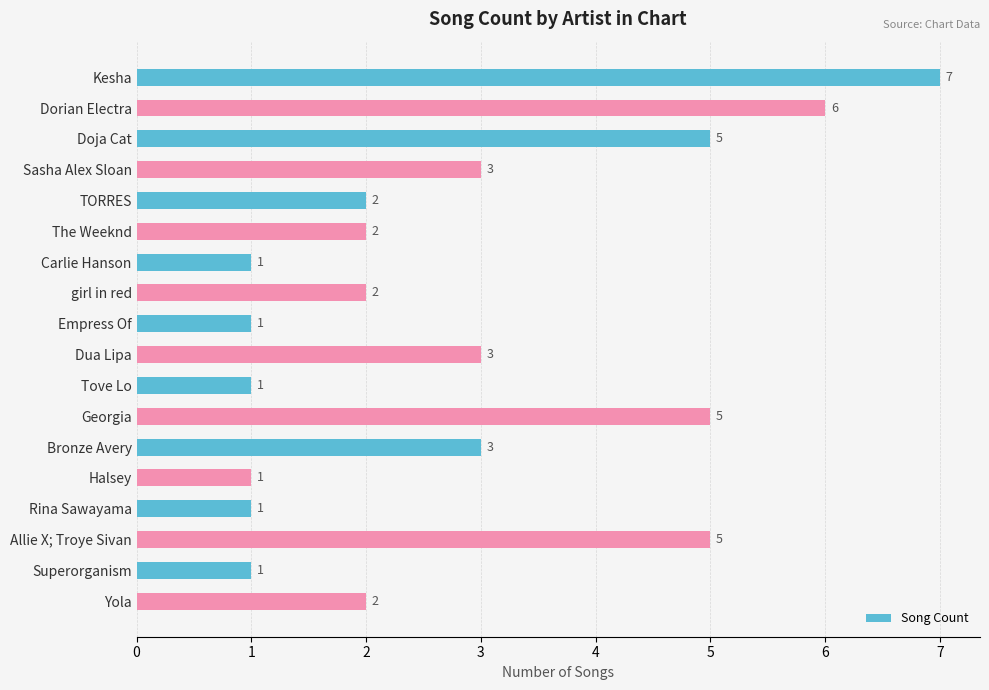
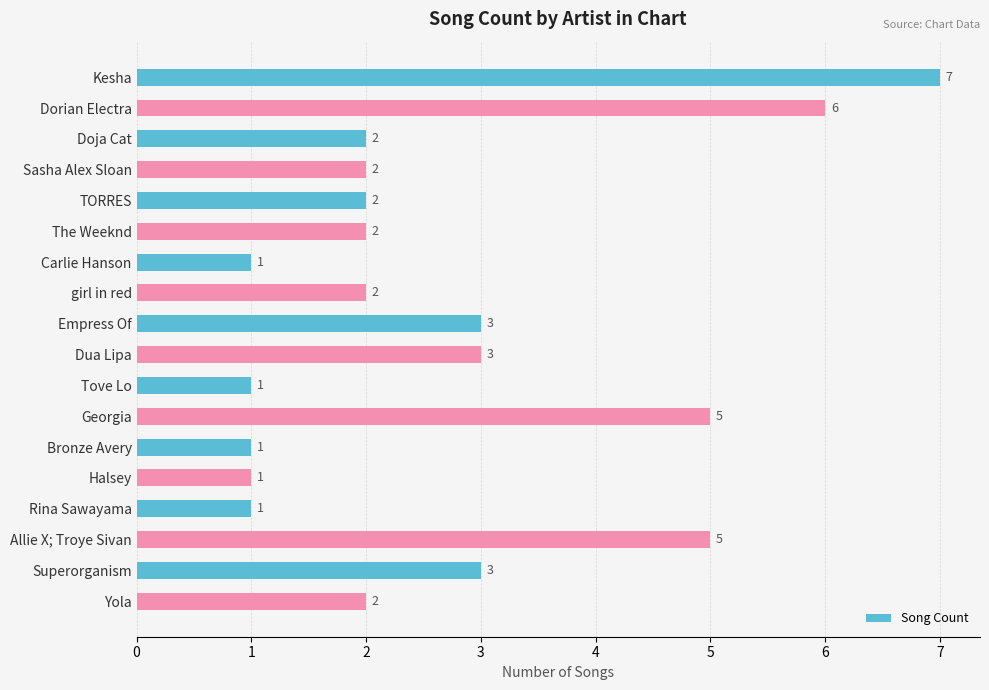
  {
    "Kesha": 7,
    "Dorian Electra": 6,
-   "Doja Cat": 5,
-   "Sasha Alex Sloan": 3,
+   "Doja Cat": 2,
+   "Sasha Alex Sloan": 2,
    "TORRES": 2,
    "The Weeknd": 2,
    "Carlie Hanson": 1,
    "girl in red": 2,
-   "Empress Of": 1,
+   "Empress Of": 3,
    "Dua Lipa": 3,
    "Tove Lo": 1,
    "Georgia": 5,
-   "Bronze Avery": 3,
+   "Bronze Avery": 1,
    "Halsey": 1,
    "Rina Sawayama": 1,
    "Allie X; Troye Sivan": 5,
-   "Superorganism": 1,
+   "Superorganism": 3,
    "Yola": 2
  }
